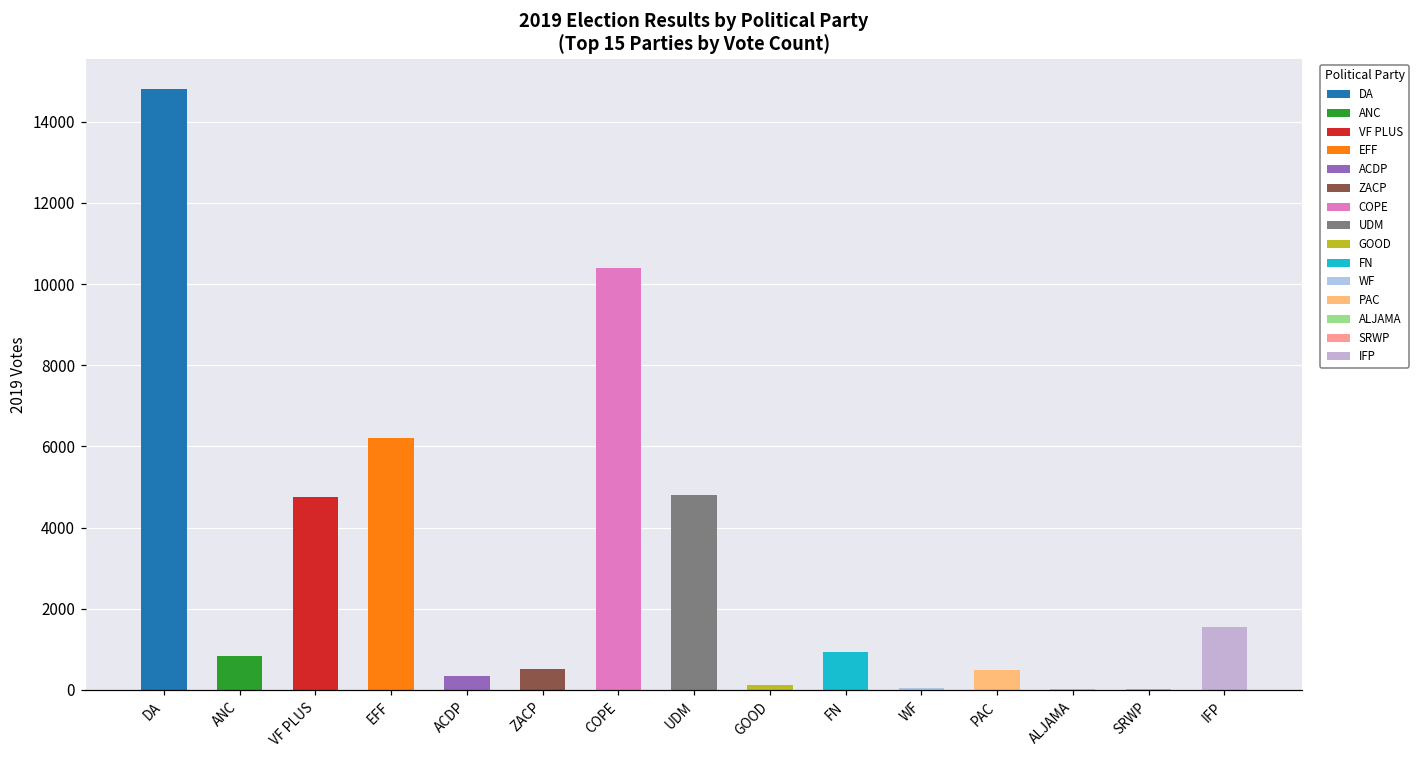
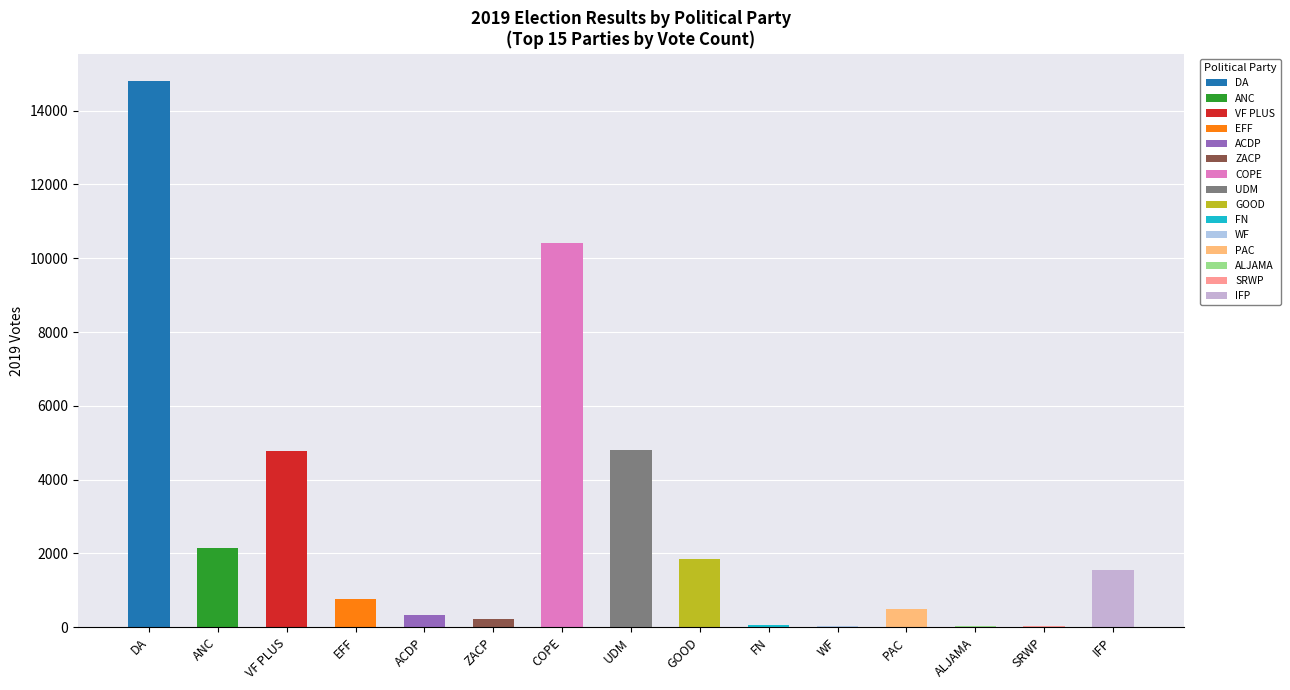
  {
    "DA": 14800,
-   "ANC": 800,
+   "ANC": 2200,
    "VF PLUS": 4800,
-   "EFF": 6200,
+   "EFF": 800,
    "ACDP": 300,
-   "ZACP": 500,
+   "ZACP": 200,
    "COPE": 10400,
    "UDM": 4800,
-   "GOOD": 100,
-   "FN": 900,
+   "GOOD": 1800,
+   "FN": 0,
    "PAC": 500,
    "IFP": 1600
  }
